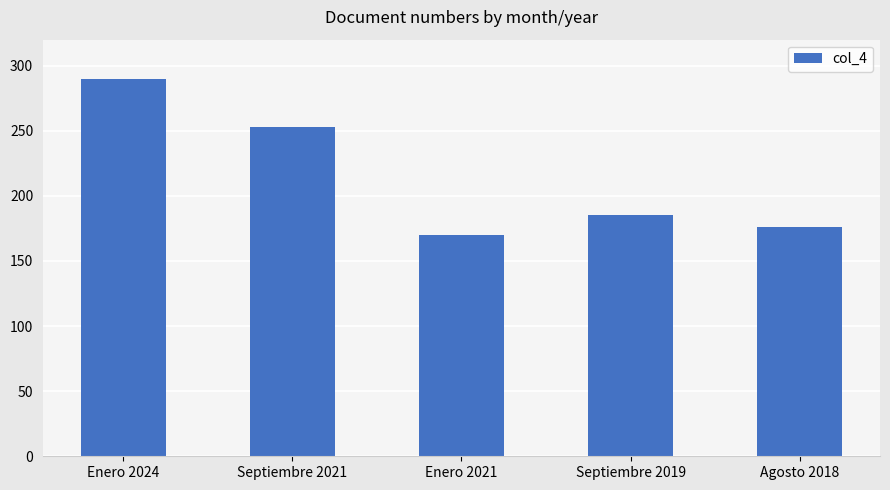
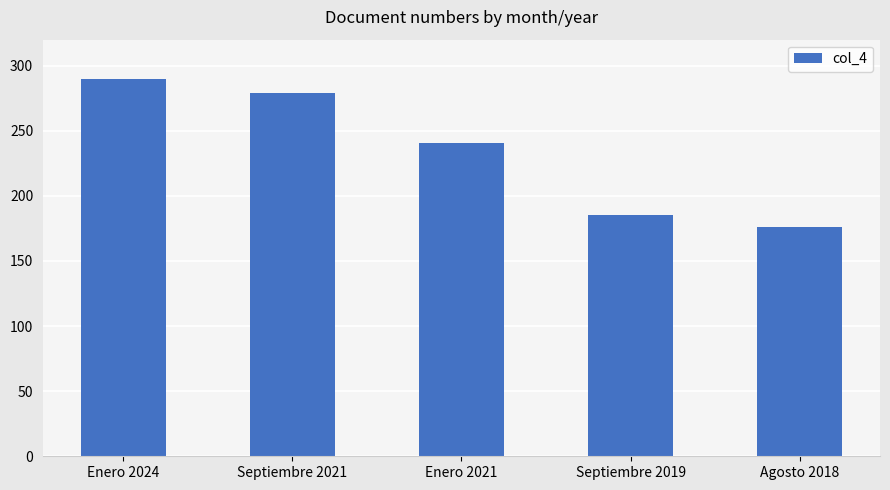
  {
    "Enero 2024": 290,
-   "Septiembre 2021": 253,
-   "Enero 2021": 170,
+   "Septiembre 2021": 279,
+   "Enero 2021": 241,
    "Septiembre 2019": 185,
    "Agosto 2018": 176
  }
